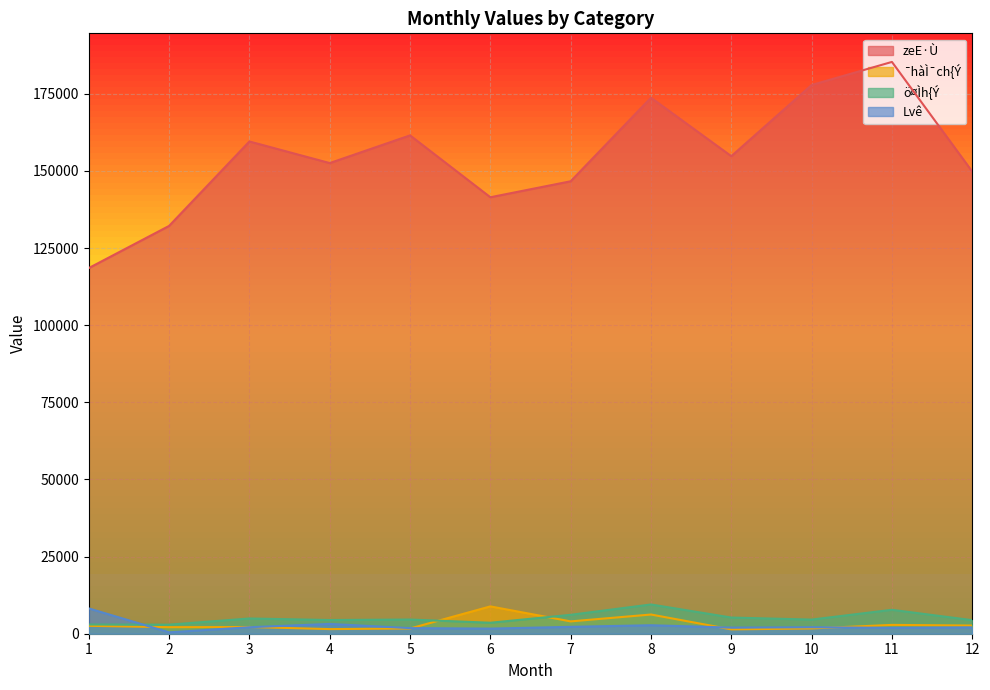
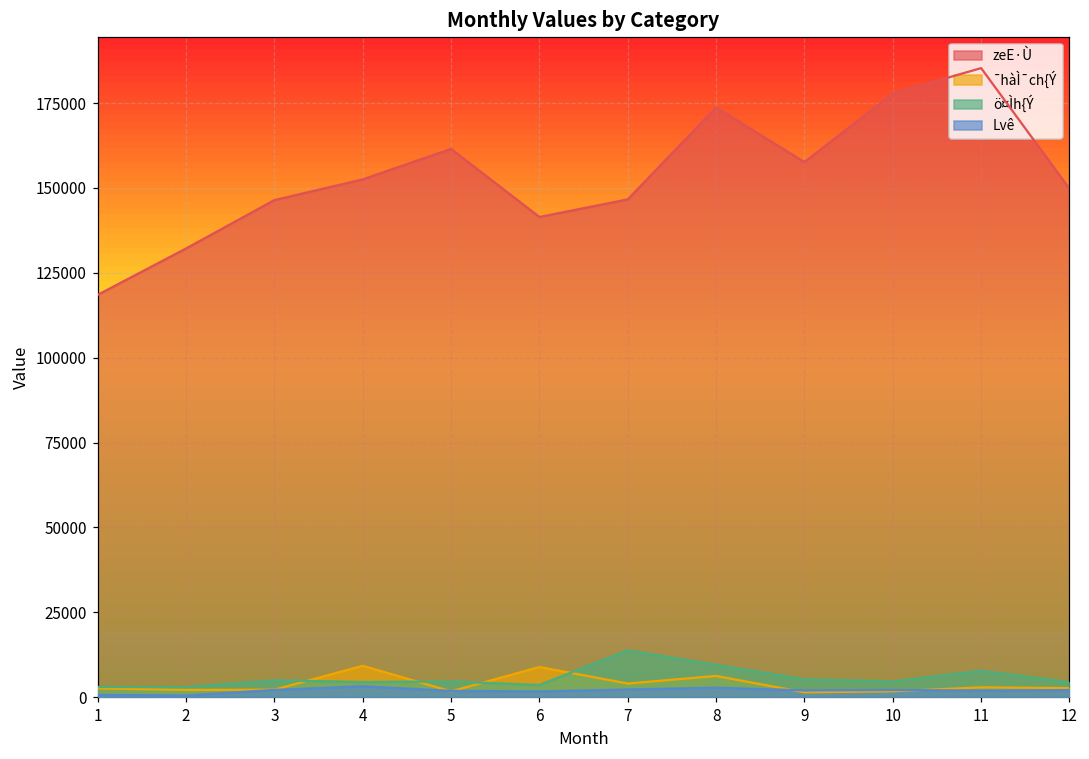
  {
    "zeE·Ù": {
      "1": 119000,
      "2": 132000,
-     "3": 160000,
+     "3": 146000,
      "4": 153000,
      "5": 162000,
      "6": 141000,
      "7": 147000,
      "8": 174000,
-     "9": 155000,
+     "9": 158000,
      "10": 178000,
      "12": 150000
    },
    "¯hàÌ¯ch{Ý": {
      "2": 2000,
-     "4": 1000,
+     "4": 9000,
      "6": 9000,
      "7": 4000,
      "8": 6000,
      "11": 3000
    },
    "ö¤Ìh{Ý": {
      "2": 3000,
      "3": 5000,
      "4": 4000,
      "5": 5000,
      "6": 4000,
-     "7": 6000,
+     "7": 14000,
      "8": 9000,
      "9": 5000,
      "10": 5000,
      "11": 8000,
      "12": 4000
    },
    "Lvê": {
-     "1": 8000,
+     "1": 1000,
      "2": 0,
      "4": 3000,
      "6": 2000,
      "7": 2000,
      "8": 3000,
      "11": 2000
    }
  }
